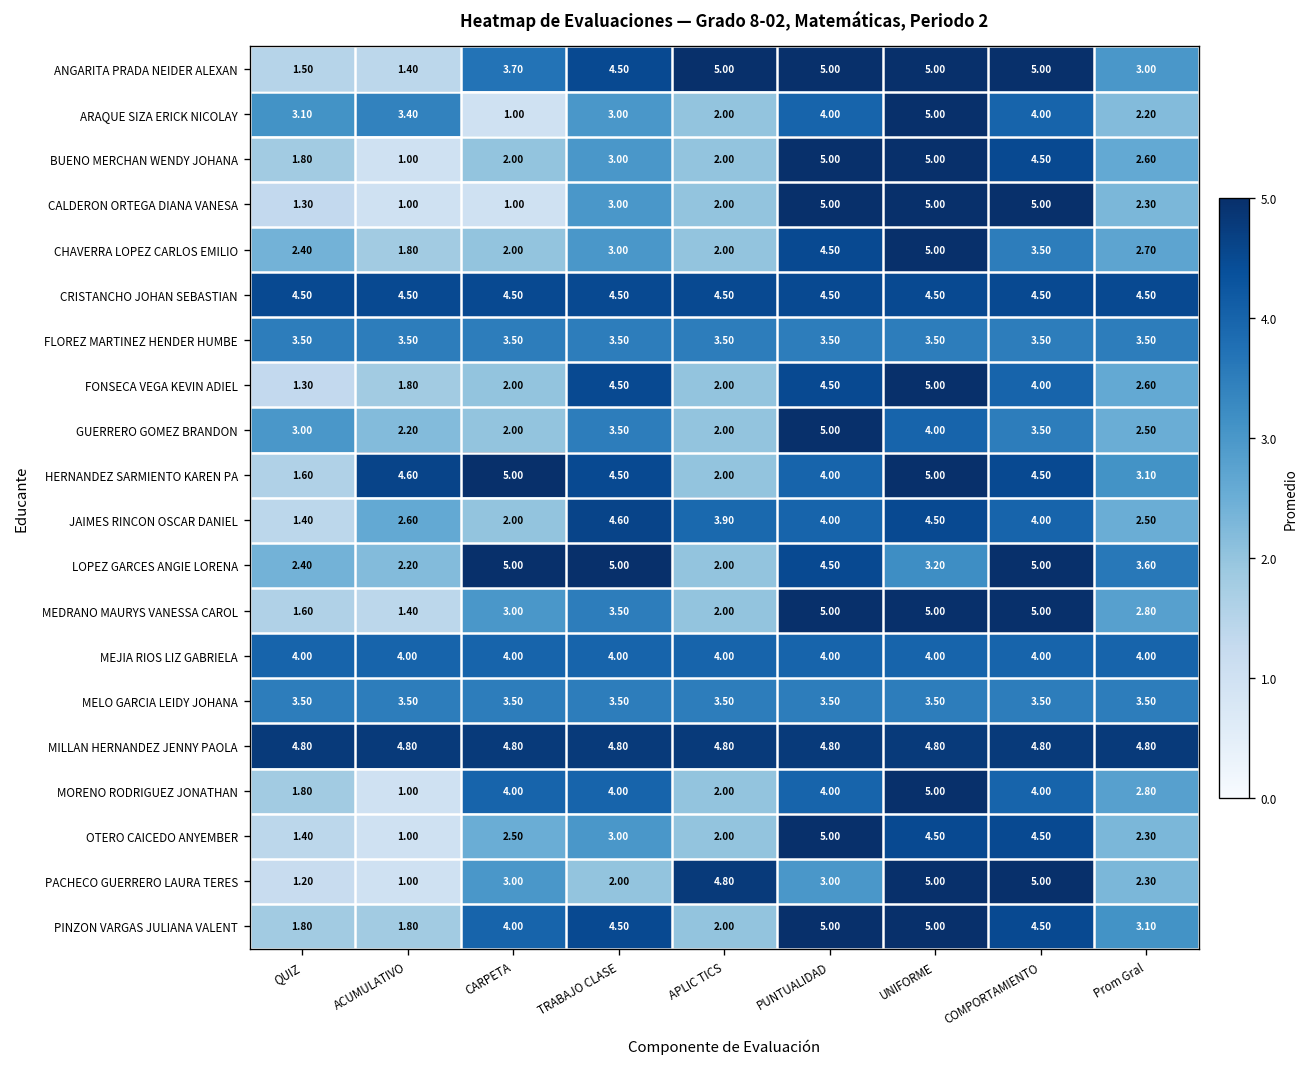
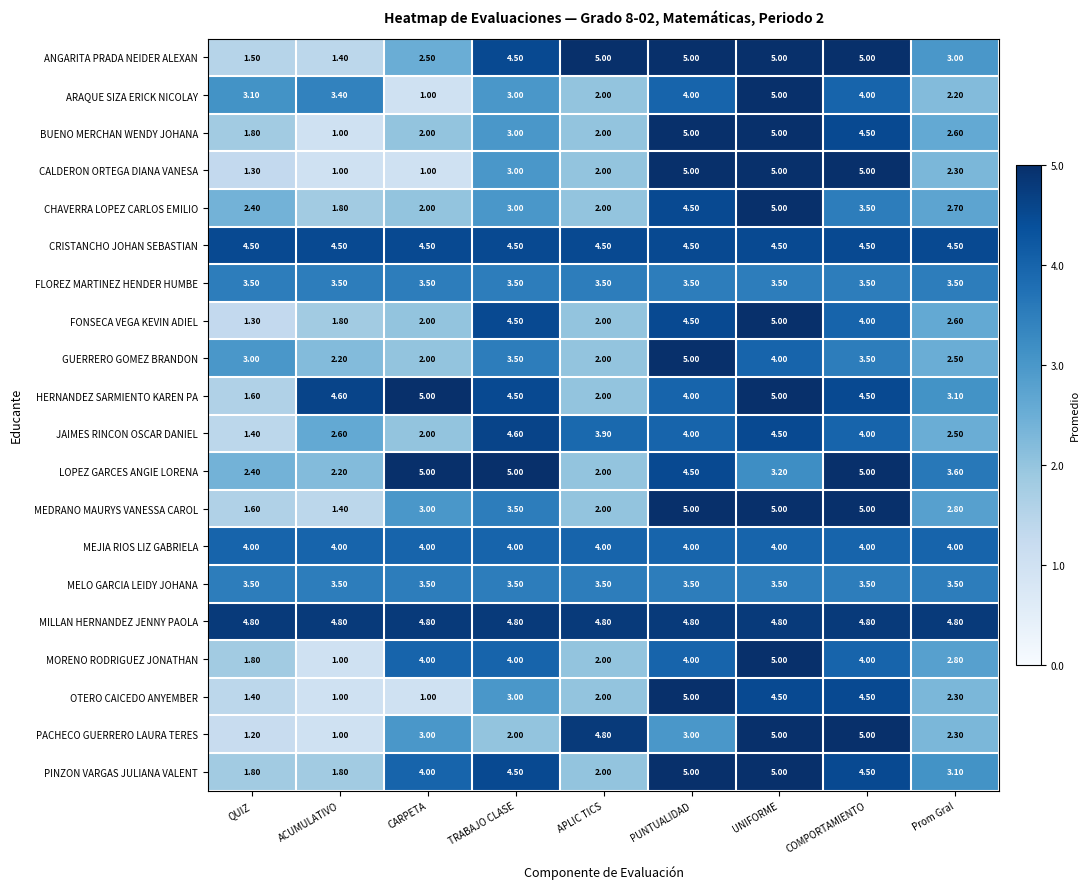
  {
    "ANGARITA PRADA NEIDER ALEXAN": {
      "QUIZ": 1.50,
      "ACUMULATIVO": 1.40,
-     "CARPETA": 3.70,
+     "CARPETA": 2.50,
      "TRABAJO CLASE": 4.50,
      "APLIC TICS": 5.00,
      "PUNTUALIDAD": 5.00,
      "UNIFORME": 5.00,
      "COMPORTAMIENTO": 5.00,
      "Prom Gral": 3.00
    },
    "ARAQUE SIZA ERICK NICOLAY": {
      "QUIZ": 3.10,
      "ACUMULATIVO": 3.40,
      "CARPETA": 1.00,
      "TRABAJO CLASE": 3.00,
      "APLIC TICS": 2.00,
      "PUNTUALIDAD": 4.00,
      "UNIFORME": 5.00,
      "COMPORTAMIENTO": 4.00,
      "Prom Gral": 2.20
    },
    "BUENO MERCHAN WENDY JOHANA": {
      "QUIZ": 1.80,
      "ACUMULATIVO": 1.00,
      "CARPETA": 2.00,
      "TRABAJO CLASE": 3.00,
      "APLIC TICS": 2.00,
      "PUNTUALIDAD": 5.00,
      "UNIFORME": 5.00,
      "COMPORTAMIENTO": 4.50,
      "Prom Gral": 2.60
    },
    "CALDERON ORTEGA DIANA VANESA": {
      "QUIZ": 1.30,
      "ACUMULATIVO": 1.00,
      "CARPETA": 1.00,
      "TRABAJO CLASE": 3.00,
      "APLIC TICS": 2.00,
      "PUNTUALIDAD": 5.00,
      "UNIFORME": 5.00,
      "COMPORTAMIENTO": 5.00,
      "Prom Gral": 2.30
    },
    "CHAVERRA LOPEZ CARLOS EMILIO": {
      "QUIZ": 2.40,
      "ACUMULATIVO": 1.80,
      "CARPETA": 2.00,
      "TRABAJO CLASE": 3.00,
      "APLIC TICS": 2.00,
      "PUNTUALIDAD": 4.50,
      "UNIFORME": 5.00,
      "COMPORTAMIENTO": 3.50,
      "Prom Gral": 2.70
    },
    "CRISTANCHO JOHAN SEBASTIAN": {
      "QUIZ": 4.50,
      "ACUMULATIVO": 4.50,
      "CARPETA": 4.50,
      "TRABAJO CLASE": 4.50,
      "APLIC TICS": 4.50,
      "PUNTUALIDAD": 4.50,
      "UNIFORME": 4.50,
      "COMPORTAMIENTO": 4.50,
      "Prom Gral": 4.50
    },
    "FLOREZ MARTINEZ HENDER HUMBE": {
      "QUIZ": 3.50,
      "ACUMULATIVO": 3.50,
      "CARPETA": 3.50,
      "TRABAJO CLASE": 3.50,
      "APLIC TICS": 3.50,
      "PUNTUALIDAD": 3.50,
      "UNIFORME": 3.50,
      "COMPORTAMIENTO": 3.50,
      "Prom Gral": 3.50
    },
    "FONSECA VEGA KEVIN ADIEL": {
      "QUIZ": 1.30,
      "ACUMULATIVO": 1.80,
      "CARPETA": 2.00,
      "TRABAJO CLASE": 4.50,
      "APLIC TICS": 2.00,
      "PUNTUALIDAD": 4.50,
      "UNIFORME": 5.00,
      "COMPORTAMIENTO": 4.00,
      "Prom Gral": 2.60
    },
    "GUERRERO GOMEZ BRANDON": {
      "QUIZ": 3.00,
      "ACUMULATIVO": 2.20,
      "CARPETA": 2.00,
      "TRABAJO CLASE": 3.50,
      "APLIC TICS": 2.00,
      "PUNTUALIDAD": 5.00,
      "UNIFORME": 4.00,
      "COMPORTAMIENTO": 3.50,
      "Prom Gral": 2.50
    },
    "HERNANDEZ SARMIENTO KAREN PA": {
      "QUIZ": 1.60,
      "ACUMULATIVO": 4.60,
      "CARPETA": 5.00,
      "TRABAJO CLASE": 4.50,
      "APLIC TICS": 2.00,
      "PUNTUALIDAD": 4.00,
      "UNIFORME": 5.00,
      "COMPORTAMIENTO": 4.50,
      "Prom Gral": 3.10
    },
    "JAIMES RINCON OSCAR DANIEL": {
      "QUIZ": 1.40,
      "ACUMULATIVO": 2.60,
      "CARPETA": 2.00,
      "TRABAJO CLASE": 4.60,
      "APLIC TICS": 3.90,
      "PUNTUALIDAD": 4.00,
      "UNIFORME": 4.50,
      "COMPORTAMIENTO": 4.00,
      "Prom Gral": 2.50
    },
    "LOPEZ GARCES ANGIE LORENA": {
      "QUIZ": 2.40,
      "ACUMULATIVO": 2.20,
      "CARPETA": 5.00,
      "TRABAJO CLASE": 5.00,
      "APLIC TICS": 2.00,
      "PUNTUALIDAD": 4.50,
      "UNIFORME": 3.20,
      "COMPORTAMIENTO": 5.00,
      "Prom Gral": 3.60
    },
    "MEDRANO MAURYS VANESSA CAROL": {
      "QUIZ": 1.60,
      "ACUMULATIVO": 1.40,
      "CARPETA": 3.00,
      "TRABAJO CLASE": 3.50,
      "APLIC TICS": 2.00,
      "PUNTUALIDAD": 5.00,
      "UNIFORME": 5.00,
      "COMPORTAMIENTO": 5.00,
      "Prom Gral": 2.80
    },
    "MEJIA RIOS LIZ GABRIELA": {
      "QUIZ": 4.00,
      "ACUMULATIVO": 4.00,
      "CARPETA": 4.00,
      "TRABAJO CLASE": 4.00,
      "APLIC TICS": 4.00,
      "PUNTUALIDAD": 4.00,
      "UNIFORME": 4.00,
      "COMPORTAMIENTO": 4.00,
      "Prom Gral": 4.00
    },
    "MELO GARCIA LEIDY JOHANA": {
      "QUIZ": 3.50,
      "ACUMULATIVO": 3.50,
      "CARPETA": 3.50,
      "TRABAJO CLASE": 3.50,
      "APLIC TICS": 3.50,
      "PUNTUALIDAD": 3.50,
      "UNIFORME": 3.50,
      "COMPORTAMIENTO": 3.50,
      "Prom Gral": 3.50
    },
    "MILLAN HERNANDEZ JENNY PAOLA": {
      "QUIZ": 4.80,
      "ACUMULATIVO": 4.80,
      "CARPETA": 4.80,
      "TRABAJO CLASE": 4.80,
      "APLIC TICS": 4.80,
      "PUNTUALIDAD": 4.80,
      "UNIFORME": 4.80,
      "COMPORTAMIENTO": 4.80,
      "Prom Gral": 4.80
    },
    "MORENO RODRIGUEZ JONATHAN": {
      "QUIZ": 1.80,
      "ACUMULATIVO": 1.00,
      "CARPETA": 4.00,
      "TRABAJO CLASE": 4.00,
      "APLIC TICS": 2.00,
      "PUNTUALIDAD": 4.00,
      "UNIFORME": 5.00,
      "COMPORTAMIENTO": 4.00,
      "Prom Gral": 2.80
    },
    "OTERO CAICEDO ANYEMBER": {
      "QUIZ": 1.40,
      "ACUMULATIVO": 1.00,
-     "CARPETA": 2.50,
+     "CARPETA": 1.00,
      "TRABAJO CLASE": 3.00,
      "APLIC TICS": 2.00,
      "PUNTUALIDAD": 5.00,
      "UNIFORME": 4.50,
      "COMPORTAMIENTO": 4.50,
      "Prom Gral": 2.30
    },
    "PACHECO GUERRERO LAURA TERES": {
      "QUIZ": 1.20,
      "ACUMULATIVO": 1.00,
      "CARPETA": 3.00,
      "TRABAJO CLASE": 2.00,
      "APLIC TICS": 4.80,
      "PUNTUALIDAD": 3.00,
      "UNIFORME": 5.00,
      "COMPORTAMIENTO": 5.00,
      "Prom Gral": 2.30
    },
    "PINZON VARGAS JULIANA VALENT": {
      "QUIZ": 1.80,
      "ACUMULATIVO": 1.80,
      "CARPETA": 4.00,
      "TRABAJO CLASE": 4.50,
      "APLIC TICS": 2.00,
      "PUNTUALIDAD": 5.00,
      "UNIFORME": 5.00,
      "COMPORTAMIENTO": 4.50,
      "Prom Gral": 3.10
    }
  }
